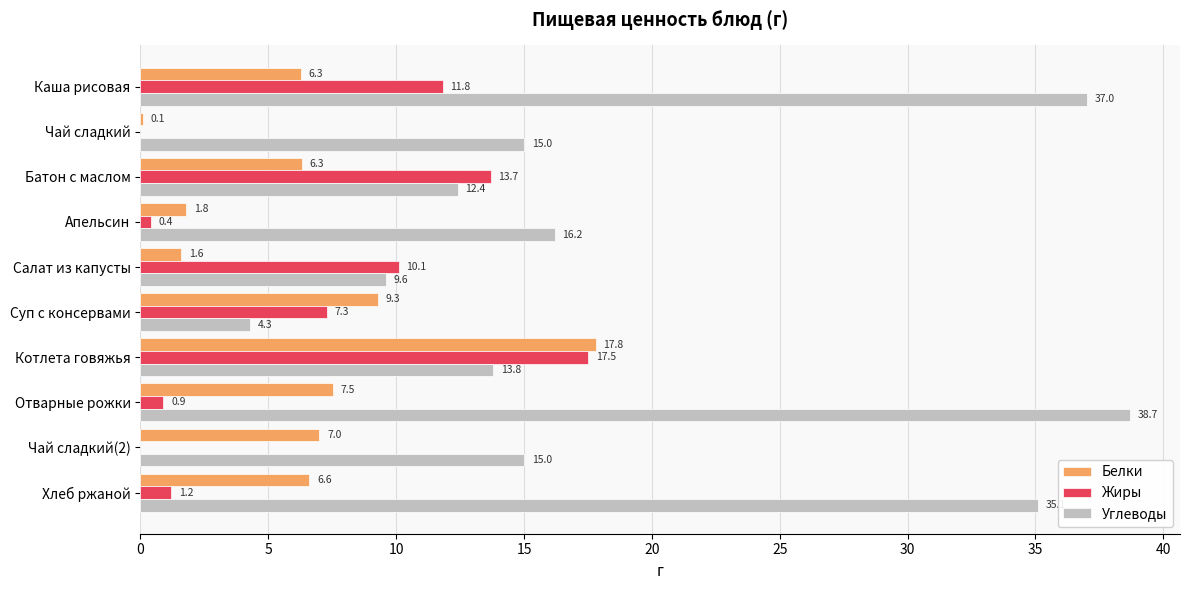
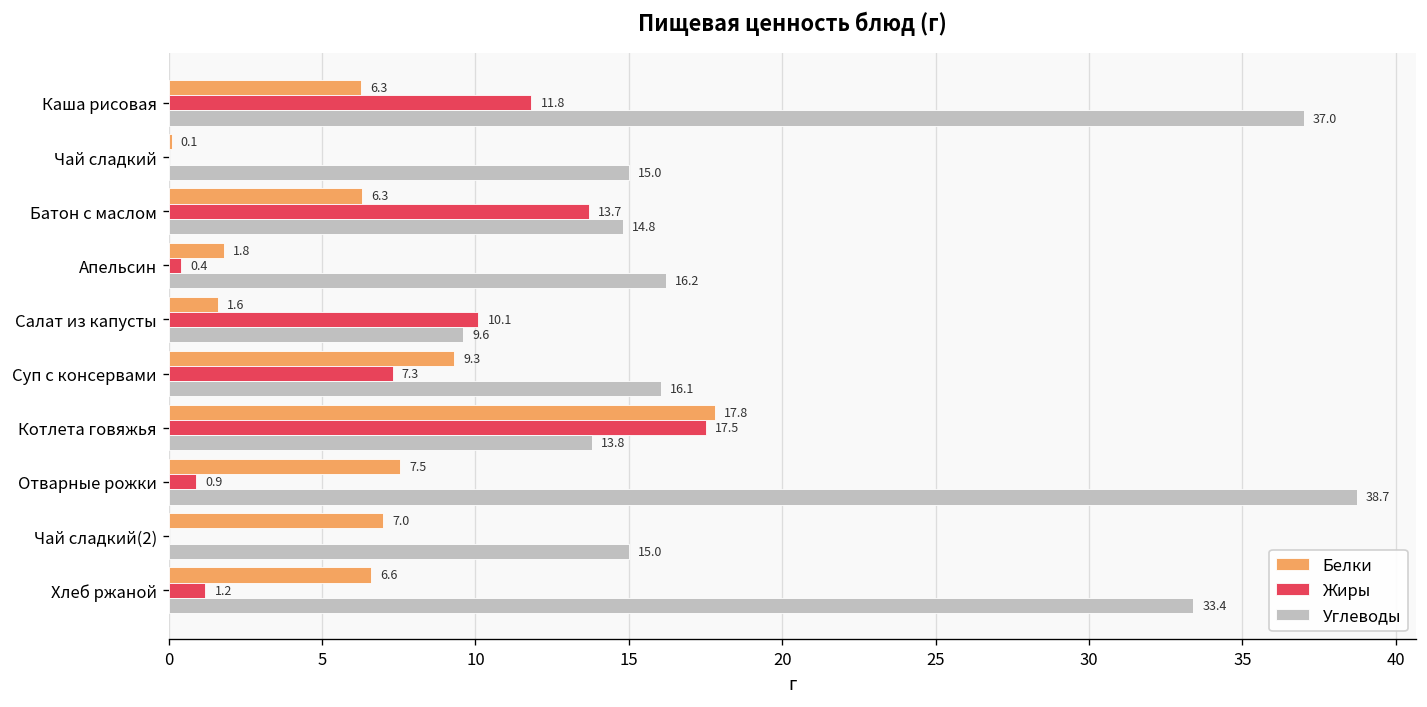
  {
    "Белки": {
      "Каша рисовая": 6.3,
      "Чай сладкий": 0.1,
      "Батон с маслом": 6.3,
      "Апельсин": 1.8,
      "Салат из капусты": 1.6,
      "Суп c консервами": 9.3,
      "Котлета говяжья": 17.8,
      "Отварные рожки": 7.5,
      "Чай сладкий(2)": 7.0,
      "Хлеб ржаной": 6.6
    },
    "Жиры": {
      "Каша рисовая": 11.8,
      "Батон с маслом": 13.7,
      "Апельсин": 0.4,
      "Салат из капусты": 10.1,
      "Суп c консервами": 7.3,
      "Котлета говяжья": 17.5,
      "Отварные рожки": 0.9,
      "Хлеб ржаной": 1.2
    },
    "Углеводы": {
      "Каша рисовая": 37.0,
      "Чай сладкий": 15.0,
-     "Батон с маслом": 12.4,
+     "Батон с маслом": 14.8,
      "Апельсин": 16.2,
      "Салат из капусты": 9.6,
-     "Суп c консервами": 4.3,
+     "Суп c консервами": 16.1,
      "Котлета говяжья": 13.8,
      "Отварные рожки": 38.7,
      "Чай сладкий(2)": 15.0,
-     "Хлеб ржаной": 35.1
+     "Хлеб ржаной": 33.4
    }
  }
